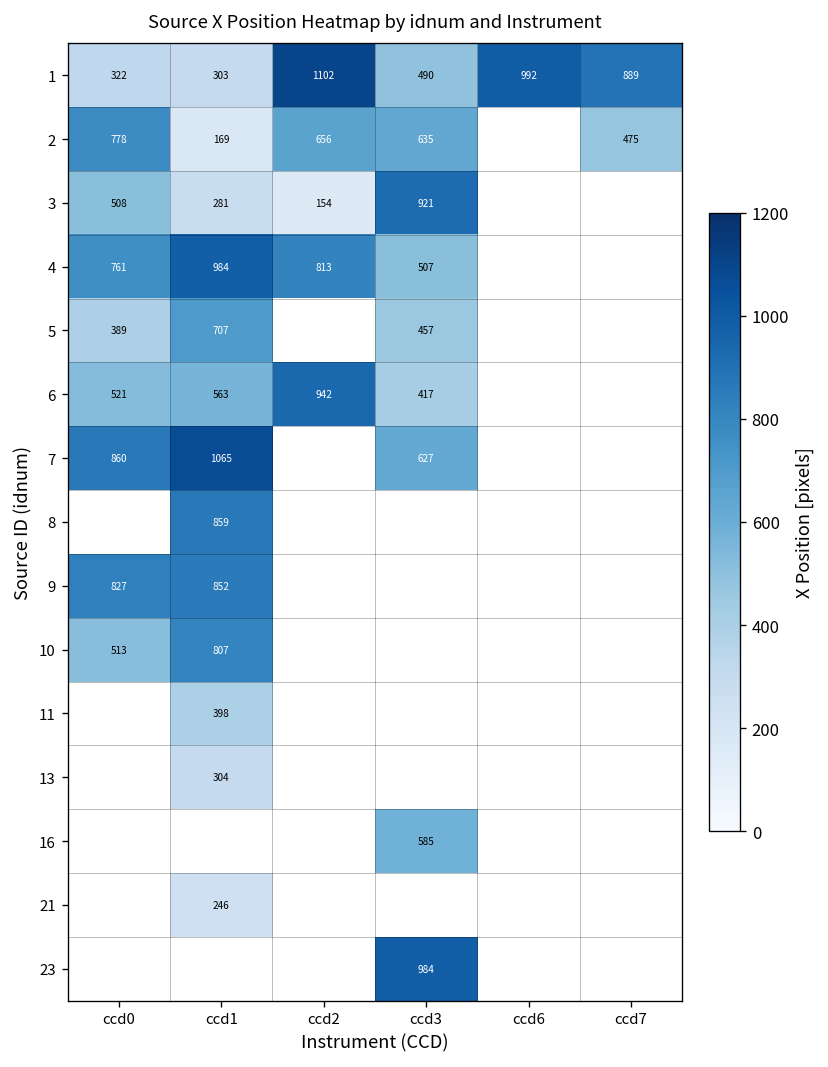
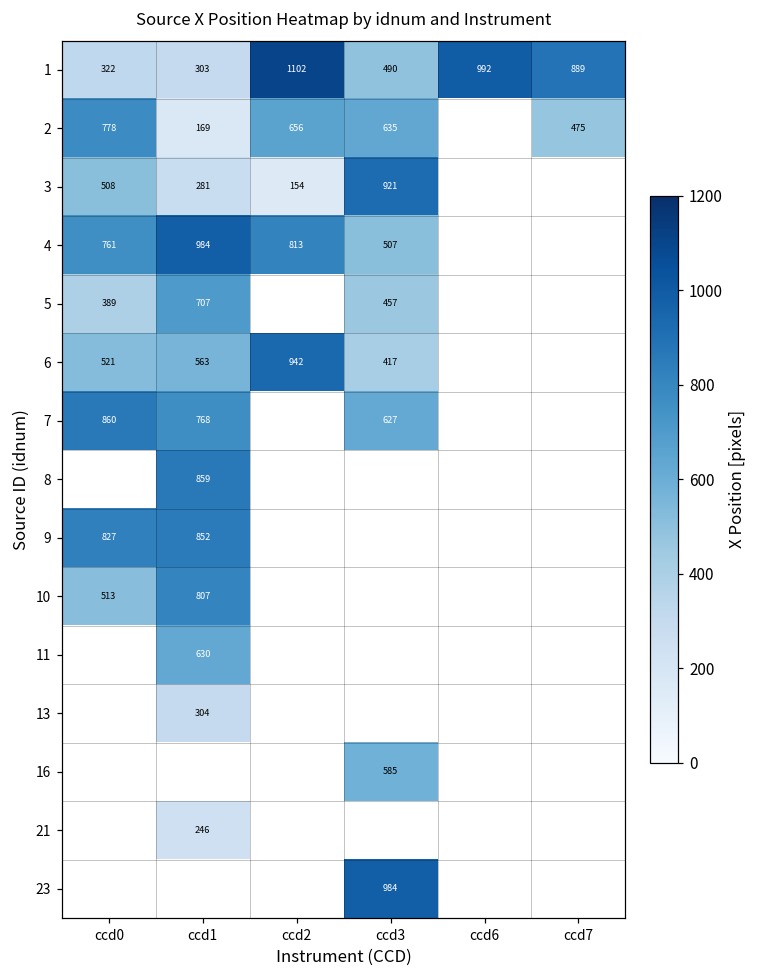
  {
    "1": {
      "ccd0": 322,
      "ccd1": 303,
      "ccd2": 1102,
      "ccd3": 490,
      "ccd6": 992,
      "ccd7": 889
    },
    "2": {
      "ccd0": 778,
      "ccd1": 169,
      "ccd2": 656,
      "ccd3": 635,
      "ccd7": 475
    },
    "3": {
      "ccd0": 508,
      "ccd1": 281,
      "ccd2": 154,
      "ccd3": 921
    },
    "4": {
      "ccd0": 761,
      "ccd1": 984,
      "ccd2": 813,
      "ccd3": 507
    },
    "5": {
      "ccd0": 389,
      "ccd1": 707,
      "ccd3": 457
    },
    "6": {
      "ccd0": 521,
      "ccd1": 563,
      "ccd2": 942,
      "ccd3": 417
    },
    "7": {
      "ccd0": 860,
-     "ccd1": 1065,
+     "ccd1": 768,
      "ccd3": 627
    },
    "8": {
      "ccd1": 859
    },
    "9": {
      "ccd0": 827,
      "ccd1": 852
    },
    "10": {
      "ccd0": 513,
      "ccd1": 807
    },
    "11": {
-     "ccd1": 398
+     "ccd1": 630
    },
    "13": {
      "ccd1": 304
    },
    "16": {
      "ccd3": 585
    },
    "21": {
      "ccd1": 246
    },
    "23": {
      "ccd3": 984
    }
  }
